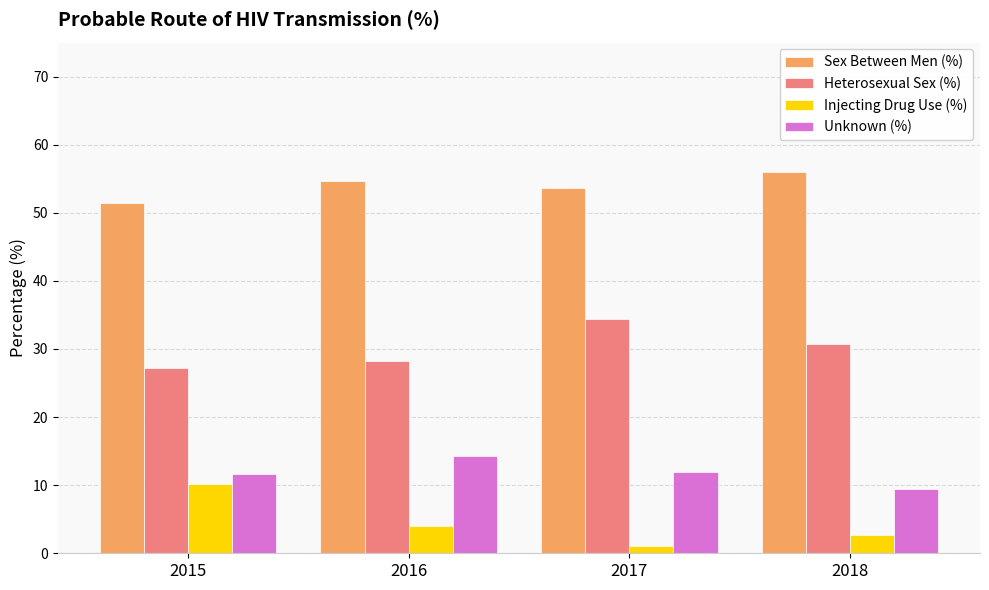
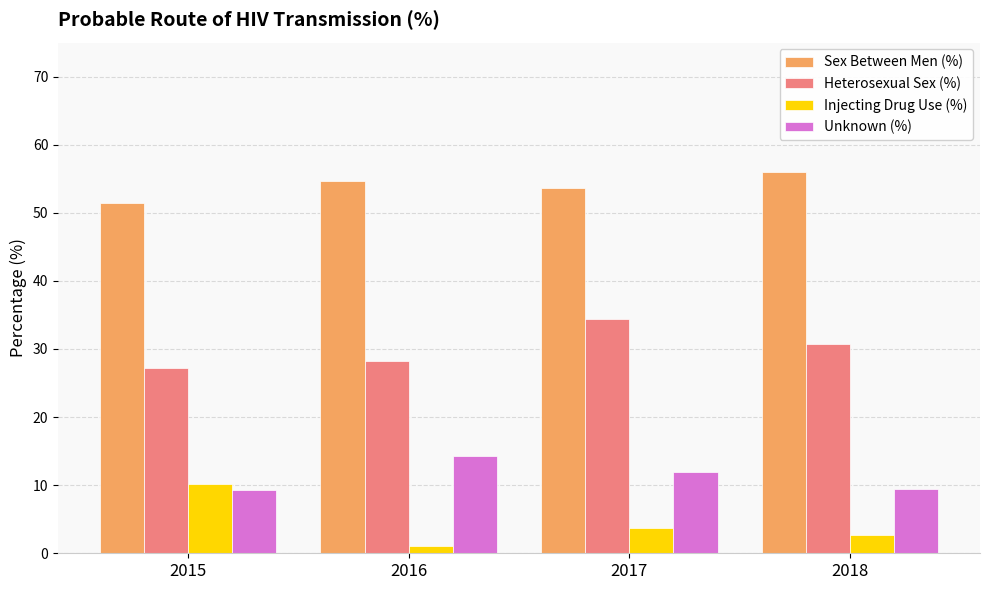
  {
    "Injecting Drug Use (%)": {
      "2015": 10,
-     "2016": 4,
-     "2017": 1,
+     "2016": 1,
+     "2017": 4,
      "2018": 3
    },
    "Unknown (%)": {
-     "2015": 12,
+     "2015": 9,
      "2016": 14,
      "2017": 12,
      "2018": 9
    }
  }
